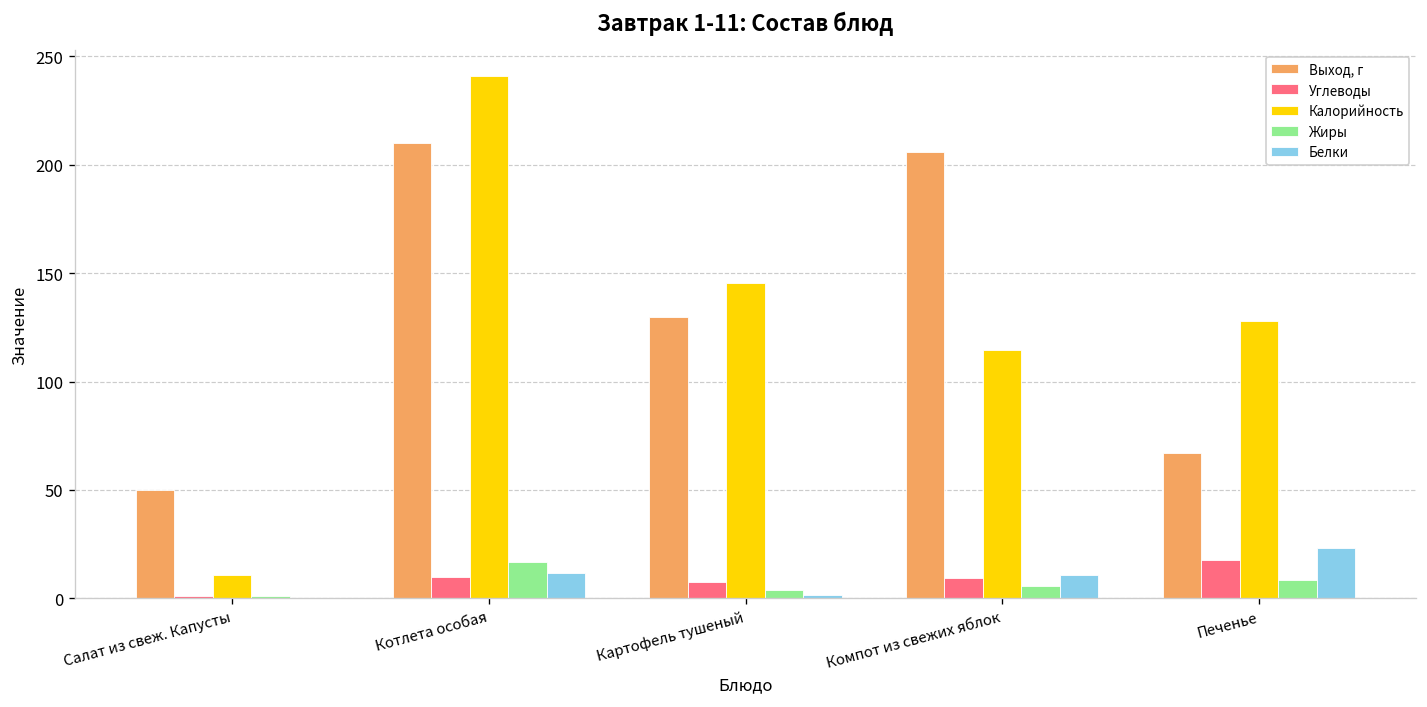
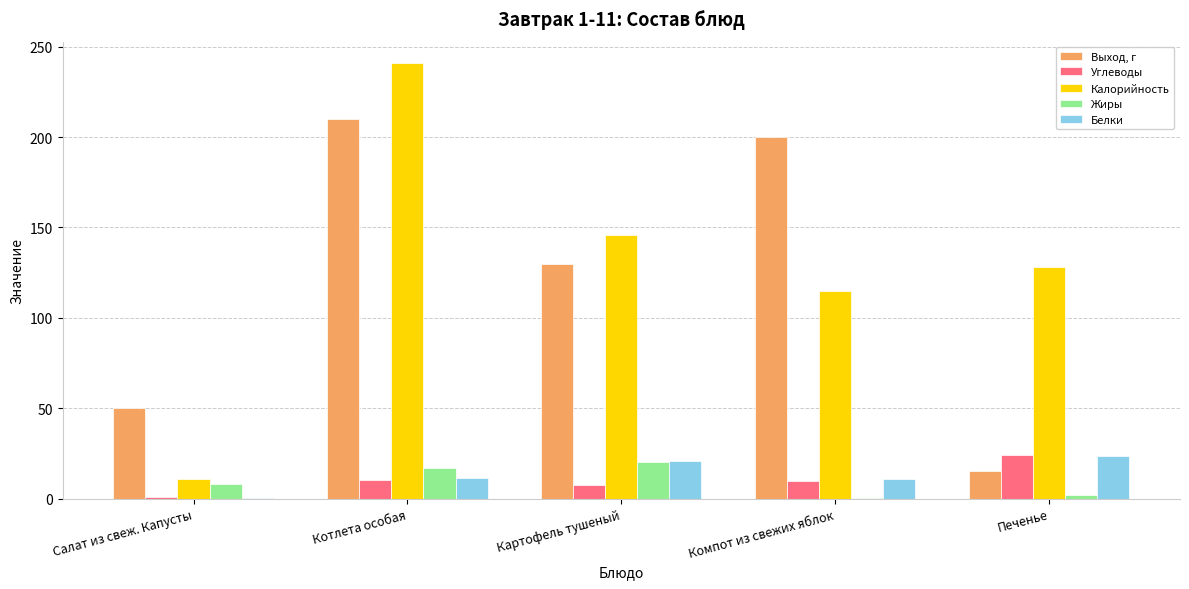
  {
    "Выход, г": {
      "Салат из свеж. Капусты": 50,
      "Котлета особая": 210,
      "Картофель тушеный": 130,
-     "Компот из свежих яблок": 206,
-     "Печенье": 67
+     "Компот из свежих яблок": 200,
+     "Печенье": 15
    },
    "Углеводы": {
      "Котлета особая": 10,
      "Картофель тушеный": 7,
      "Компот из свежих яблок": 10,
-     "Печенье": 18
+     "Печенье": 24
    },
    "Калорийность": {
      "Салат из свеж. Капусты": 11,
      "Котлета особая": 241,
      "Картофель тушеный": 146,
      "Компот из свежих яблок": 115,
      "Печенье": 128
    },
    "Жиры": {
-     "Салат из свеж. Капусты": 1,
+     "Салат из свеж. Капусты": 8,
      "Котлета особая": 17,
-     "Картофель тушеный": 4,
-     "Компот из свежих яблок": 6,
-     "Печенье": 9
+     "Картофель тушеный": 20,
+     "Компот из свежих яблок": 0,
+     "Печенье": 2
    },
    "Белки": {
      "Котлета особая": 12,
-     "Картофель тушеный": 2,
+     "Картофель тушеный": 21,
      "Компот из свежих яблок": 11,
      "Печенье": 23
    }
  }
